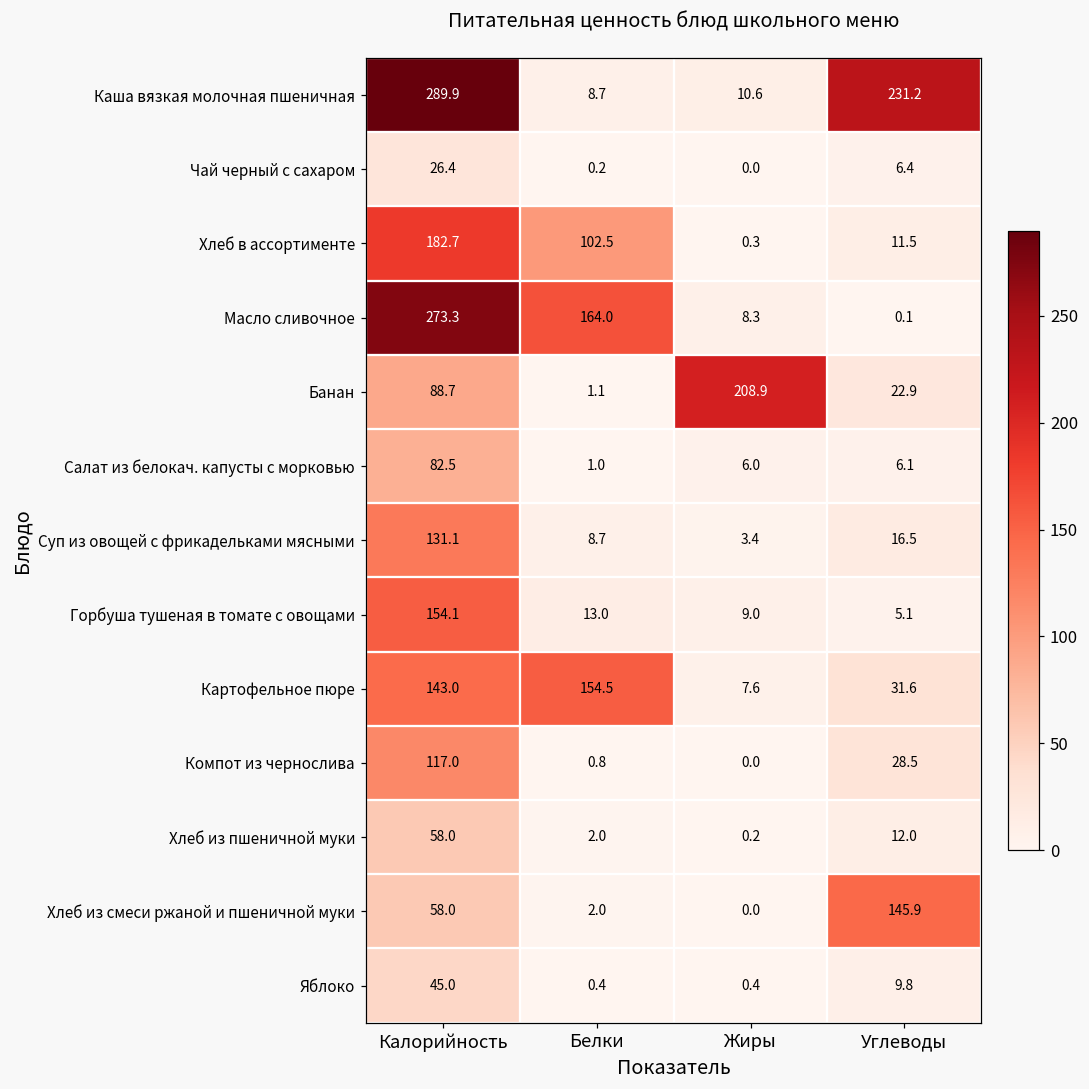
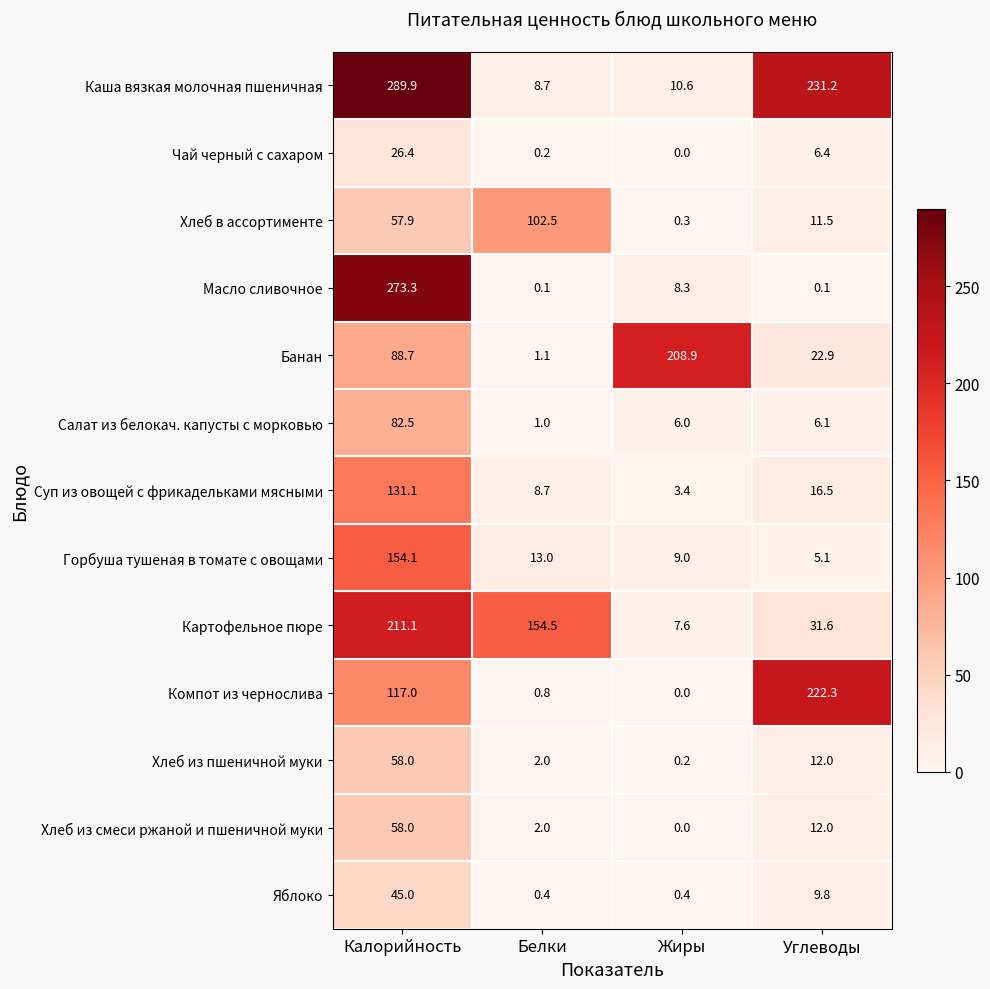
  {
    "Каша вязкая молочная пшеничная": {
      "Калорийность": 289.9,
      "Белки": 8.7,
      "Жиры": 10.6,
      "Углеводы": 231.2
    },
    "Чай черный с сахаром": {
      "Калорийность": 26.4,
      "Белки": 0.2,
      "Жиры": 0.0,
      "Углеводы": 6.4
    },
    "Хлеб в ассортименте": {
-     "Калорийность": 182.7,
+     "Калорийность": 57.9,
      "Белки": 102.5,
      "Жиры": 0.3,
      "Углеводы": 11.5
    },
    "Масло сливочное": {
      "Калорийность": 273.3,
-     "Белки": 164.0,
+     "Белки": 0.1,
      "Жиры": 8.3,
      "Углеводы": 0.1
    },
    "Банан": {
      "Калорийность": 88.7,
      "Белки": 1.1,
      "Жиры": 208.9,
      "Углеводы": 22.9
    },
    "Салат из белокач. капусты с морковью": {
      "Калорийность": 82.5,
      "Белки": 1.0,
      "Жиры": 6.0,
      "Углеводы": 6.1
    },
    "Суп из овощей с фрикадельками мясными": {
      "Калорийность": 131.1,
      "Белки": 8.7,
      "Жиры": 3.4,
      "Углеводы": 16.5
    },
    "Горбуша тушеная в томате с овощами": {
      "Калорийность": 154.1,
      "Белки": 13.0,
      "Жиры": 9.0,
      "Углеводы": 5.1
    },
    "Картофельное пюре": {
-     "Калорийность": 143.0,
+     "Калорийность": 211.1,
      "Белки": 154.5,
      "Жиры": 7.6,
      "Углеводы": 31.6
    },
    "Компот из чернослива": {
      "Калорийность": 117.0,
      "Белки": 0.8,
      "Жиры": 0.0,
-     "Углеводы": 28.5
+     "Углеводы": 222.3
    },
    "Хлеб из пшеничной муки": {
      "Калорийность": 58.0,
      "Белки": 2.0,
      "Жиры": 0.2,
      "Углеводы": 12.0
    },
    "Хлеб из смеси ржаной и пшеничной муки": {
      "Калорийность": 58.0,
      "Белки": 2.0,
      "Жиры": 0.0,
-     "Углеводы": 145.9
+     "Углеводы": 12.0
    },
    "Яблоко": {
      "Калорийность": 45.0,
      "Белки": 0.4,
      "Жиры": 0.4,
      "Углеводы": 9.8
    }
  }
